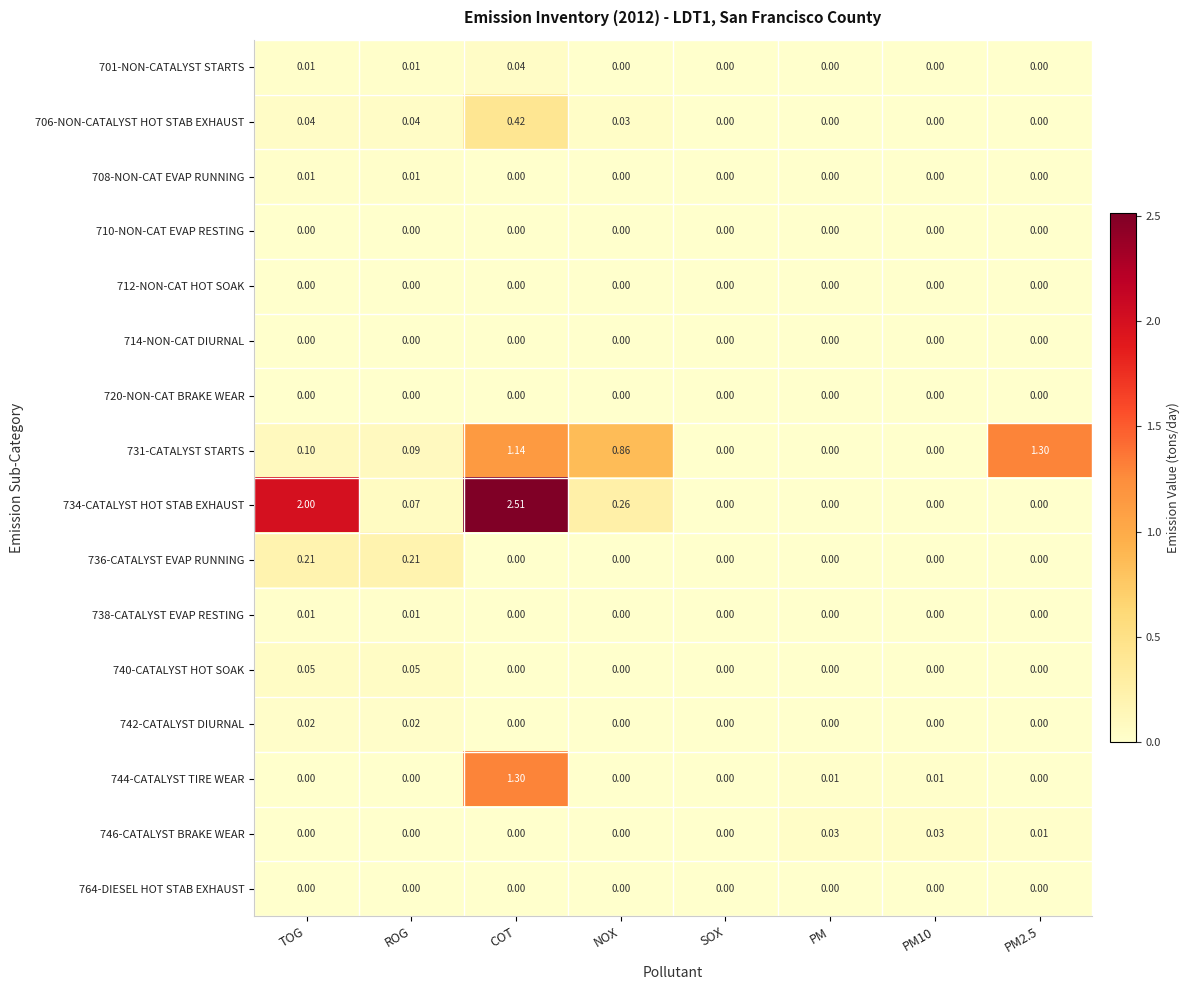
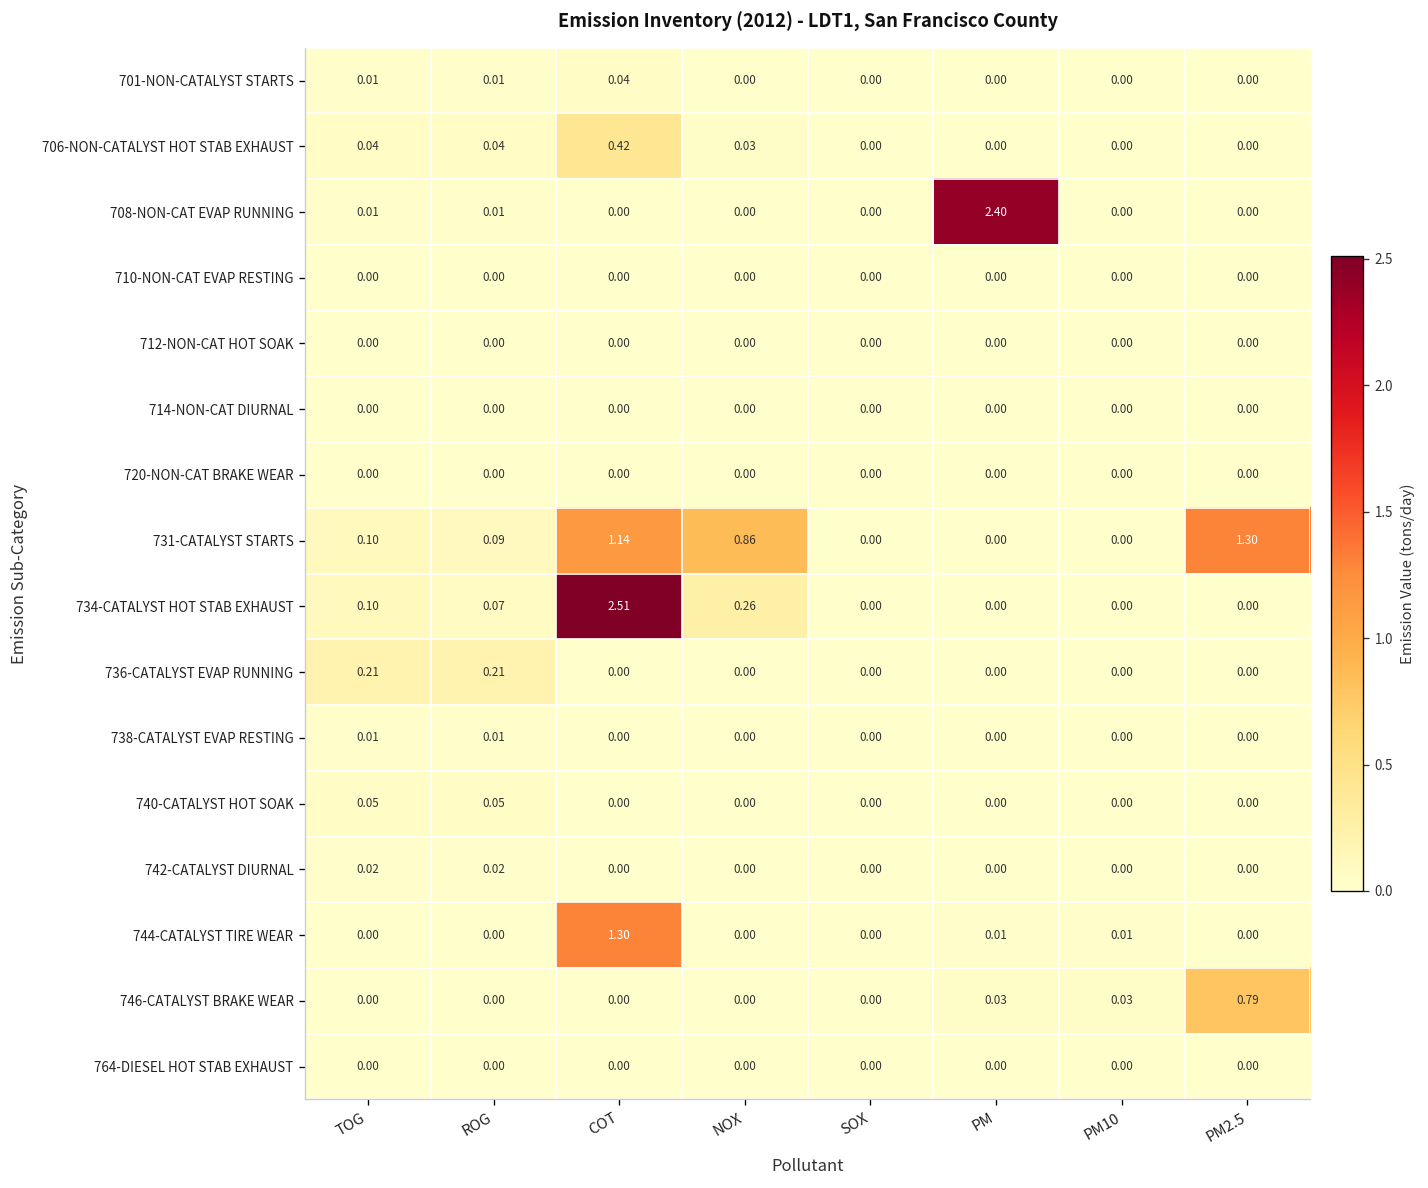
  {
    "701-NON-CATALYST STARTS": {
      "TOG": 0.01,
      "ROG": 0.01,
      "COT": 0.04,
      "NOX": 0.00,
      "SOX": 0.00,
      "PM": 0.00,
      "PM10": 0.00,
      "PM2.5": 0.00
    },
    "706-NON-CATALYST HOT STAB EXHAUST": {
      "TOG": 0.04,
      "ROG": 0.04,
      "COT": 0.42,
      "NOX": 0.03,
      "SOX": 0.00,
      "PM": 0.00,
      "PM10": 0.00,
      "PM2.5": 0.00
    },
    "708-NON-CAT EVAP RUNNING": {
      "TOG": 0.01,
      "ROG": 0.01,
      "COT": 0.00,
      "NOX": 0.00,
      "SOX": 0.00,
-     "PM": 0.00,
+     "PM": 2.40,
      "PM10": 0.00,
      "PM2.5": 0.00
    },
    "710-NON-CAT EVAP RESTING": {
      "TOG": 0.00,
      "ROG": 0.00,
      "COT": 0.00,
      "NOX": 0.00,
      "SOX": 0.00,
      "PM": 0.00,
      "PM10": 0.00,
      "PM2.5": 0.00
    },
    "712-NON-CAT HOT SOAK": {
      "TOG": 0.00,
      "ROG": 0.00,
      "COT": 0.00,
      "NOX": 0.00,
      "SOX": 0.00,
      "PM": 0.00,
      "PM10": 0.00,
      "PM2.5": 0.00
    },
    "714-NON-CAT DIURNAL": {
      "TOG": 0.00,
      "ROG": 0.00,
      "COT": 0.00,
      "NOX": 0.00,
      "SOX": 0.00,
      "PM": 0.00,
      "PM10": 0.00,
      "PM2.5": 0.00
    },
    "720-NON-CAT BRAKE WEAR": {
      "TOG": 0.00,
      "ROG": 0.00,
      "COT": 0.00,
      "NOX": 0.00,
      "SOX": 0.00,
      "PM": 0.00,
      "PM10": 0.00,
      "PM2.5": 0.00
    },
    "731-CATALYST STARTS": {
      "TOG": 0.10,
      "ROG": 0.09,
      "COT": 1.14,
      "NOX": 0.86,
      "SOX": 0.00,
      "PM": 0.00,
      "PM10": 0.00,
      "PM2.5": 1.30
    },
    "734-CATALYST HOT STAB EXHAUST": {
-     "TOG": 2.00,
+     "TOG": 0.10,
      "ROG": 0.07,
      "COT": 2.51,
      "NOX": 0.26,
      "SOX": 0.00,
      "PM": 0.00,
      "PM10": 0.00,
      "PM2.5": 0.00
    },
    "736-CATALYST EVAP RUNNING": {
      "TOG": 0.21,
      "ROG": 0.21,
      "COT": 0.00,
      "NOX": 0.00,
      "SOX": 0.00,
      "PM": 0.00,
      "PM10": 0.00,
      "PM2.5": 0.00
    },
    "738-CATALYST EVAP RESTING": {
      "TOG": 0.01,
      "ROG": 0.01,
      "COT": 0.00,
      "NOX": 0.00,
      "SOX": 0.00,
      "PM": 0.00,
      "PM10": 0.00,
      "PM2.5": 0.00
    },
    "740-CATALYST HOT SOAK": {
      "TOG": 0.05,
      "ROG": 0.05,
      "COT": 0.00,
      "NOX": 0.00,
      "SOX": 0.00,
      "PM": 0.00,
      "PM10": 0.00,
      "PM2.5": 0.00
    },
    "742-CATALYST DIURNAL": {
      "TOG": 0.02,
      "ROG": 0.02,
      "COT": 0.00,
      "NOX": 0.00,
      "SOX": 0.00,
      "PM": 0.00,
      "PM10": 0.00,
      "PM2.5": 0.00
    },
    "744-CATALYST TIRE WEAR": {
      "TOG": 0.00,
      "ROG": 0.00,
      "COT": 1.30,
      "NOX": 0.00,
      "SOX": 0.00,
      "PM": 0.01,
      "PM10": 0.01,
      "PM2.5": 0.00
    },
    "746-CATALYST BRAKE WEAR": {
      "TOG": 0.00,
      "ROG": 0.00,
      "COT": 0.00,
      "NOX": 0.00,
      "SOX": 0.00,
      "PM": 0.03,
      "PM10": 0.03,
-     "PM2.5": 0.01
+     "PM2.5": 0.79
    },
    "764-DIESEL HOT STAB EXHAUST": {
      "TOG": 0.00,
      "ROG": 0.00,
      "COT": 0.00,
      "NOX": 0.00,
      "SOX": 0.00,
      "PM": 0.00,
      "PM10": 0.00,
      "PM2.5": 0.00
    }
  }
